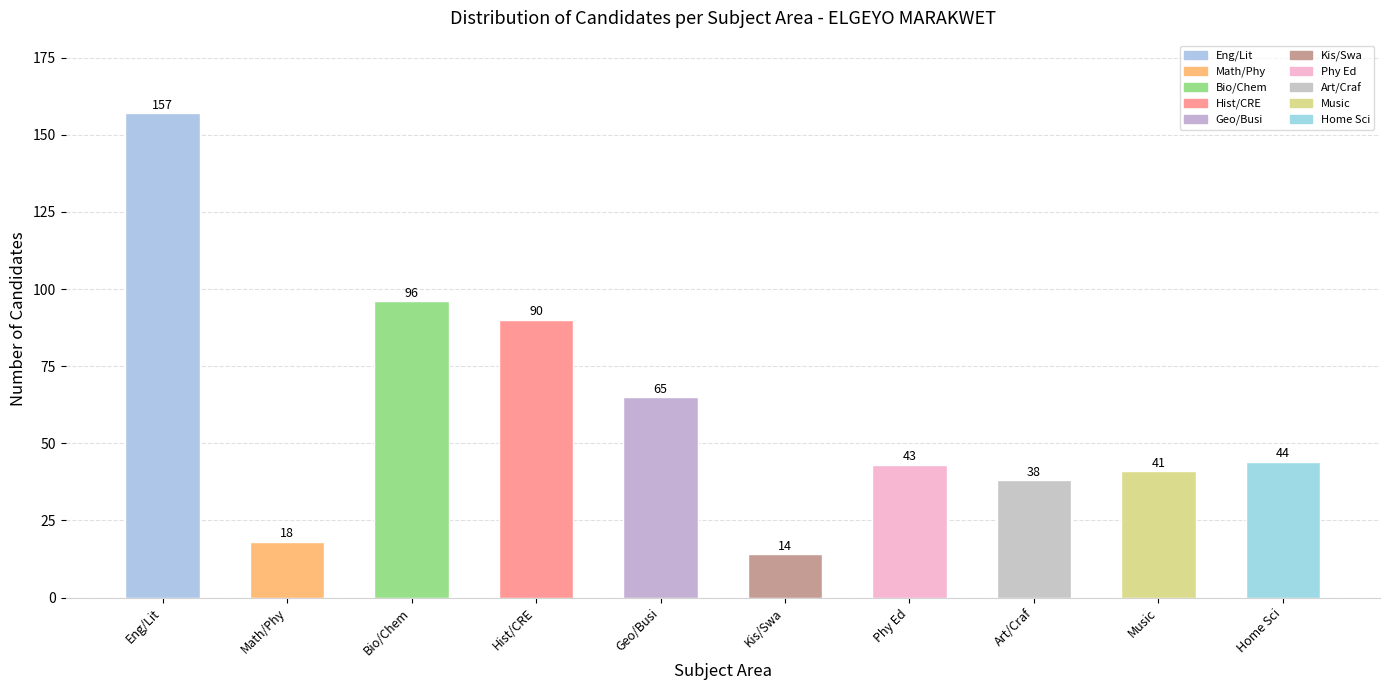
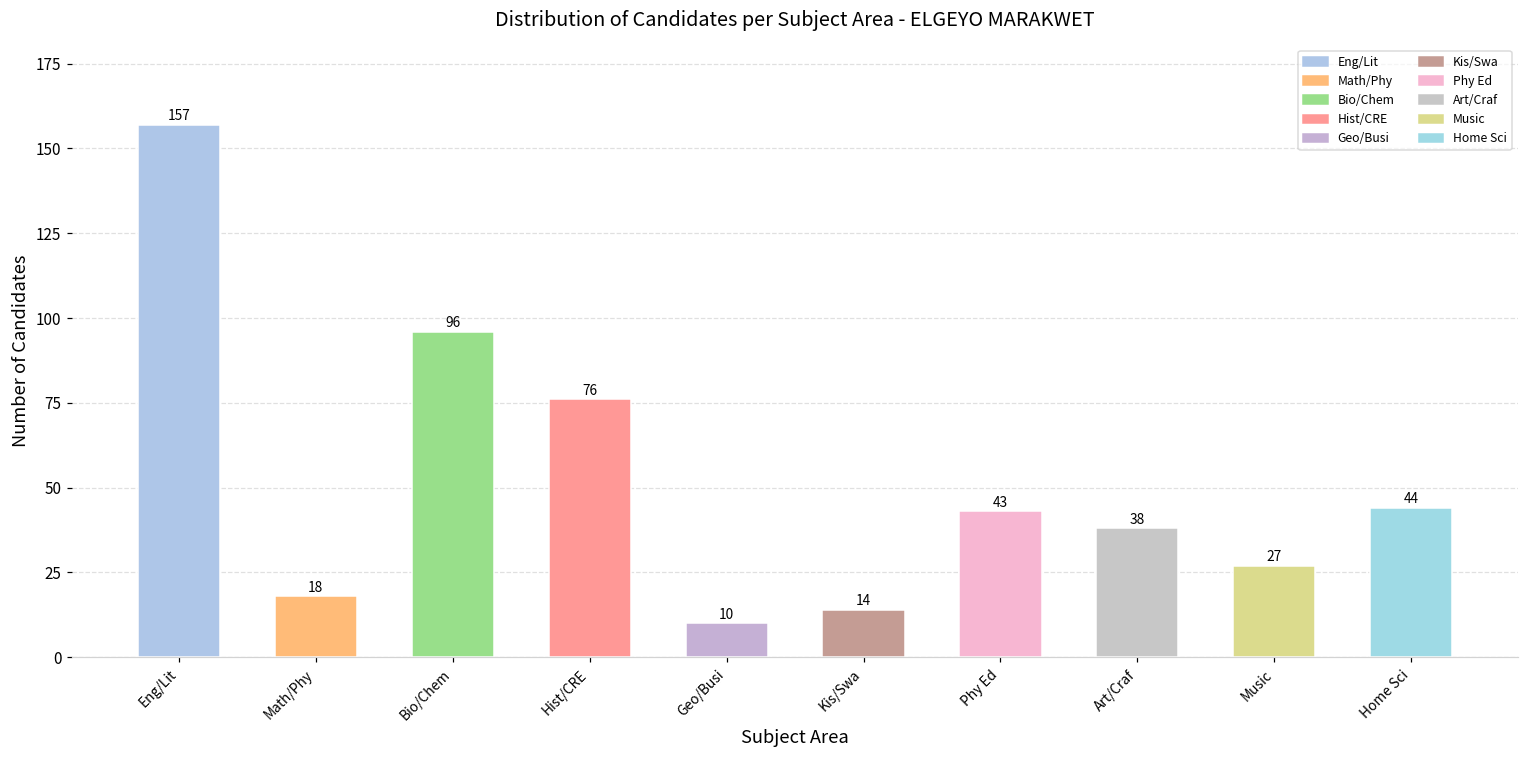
  {
    "Eng/Lit": 157,
    "Math/Phy": 18,
    "Bio/Chem": 96,
-   "Hist/CRE": 90,
-   "Geo/Busi": 65,
+   "Hist/CRE": 76,
+   "Geo/Busi": 10,
    "Kis/Swa": 14,
    "Phy Ed": 43,
    "Art/Craf": 38,
-   "Music": 41,
+   "Music": 27,
    "Home Sci": 44
  }
